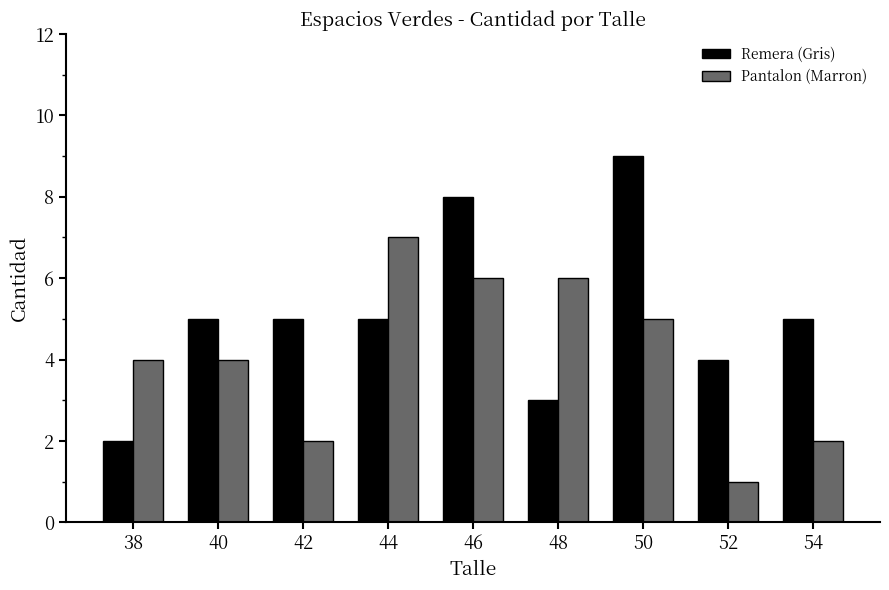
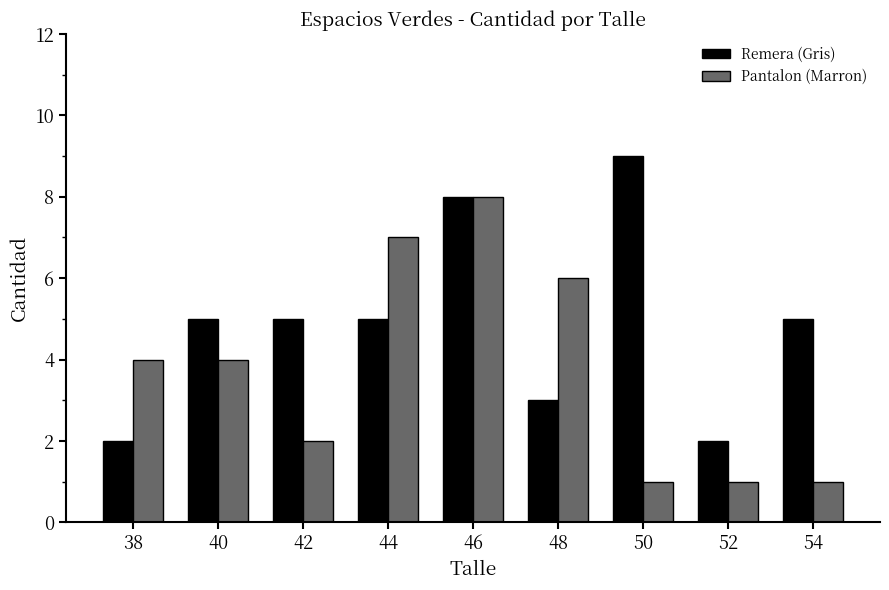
  {
    "Remera (Gris)": {
      "38": 2,
      "40": 5,
      "42": 5,
      "44": 5,
      "46": 8,
      "48": 3,
      "50": 9,
-     "52": 4,
+     "52": 2,
      "54": 5
    },
    "Pantalon (Marron)": {
      "38": 4,
      "40": 4,
      "42": 2,
      "44": 7,
-     "46": 6,
+     "46": 8,
      "48": 6,
-     "50": 5,
+     "50": 1,
      "52": 1,
-     "54": 2
+     "54": 1
    }
  }
